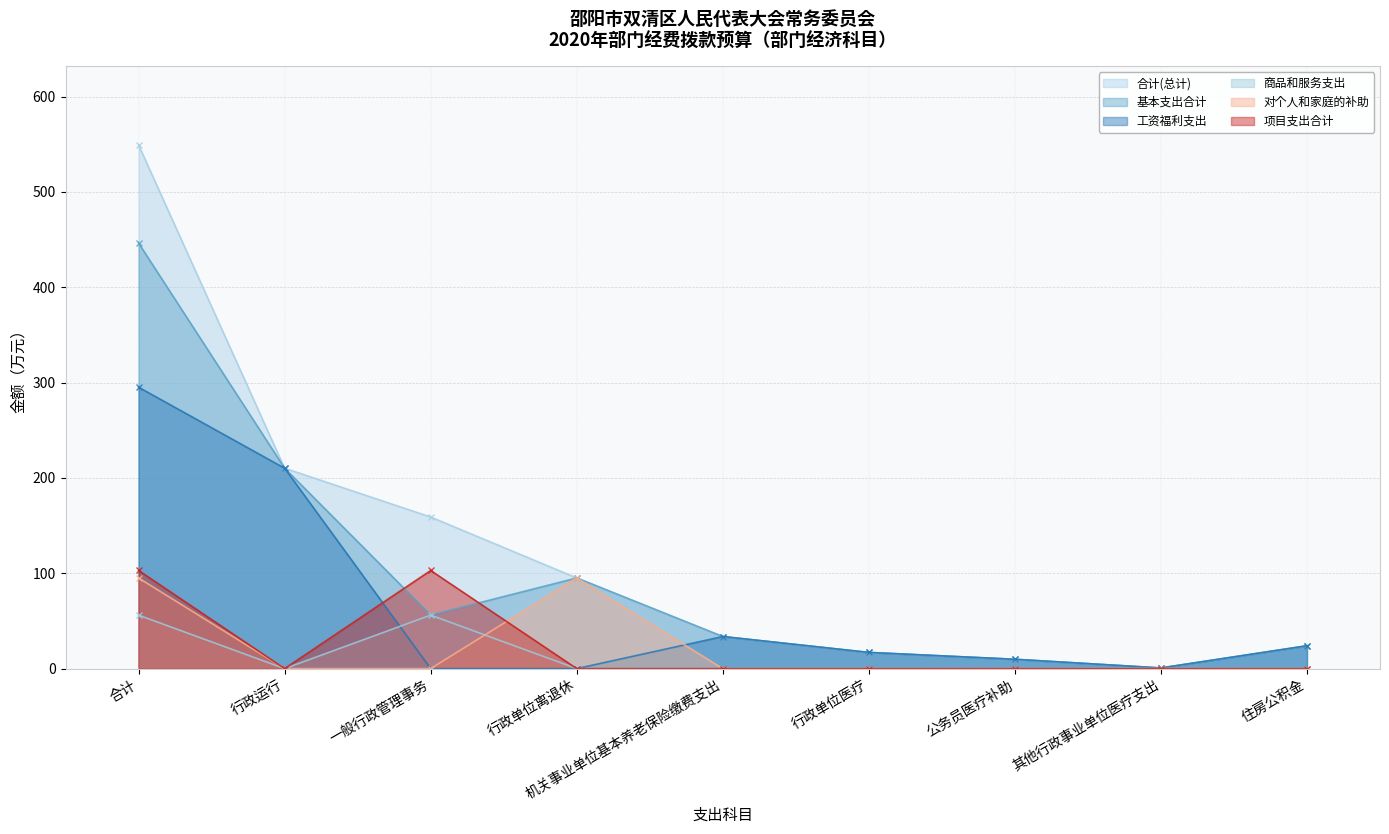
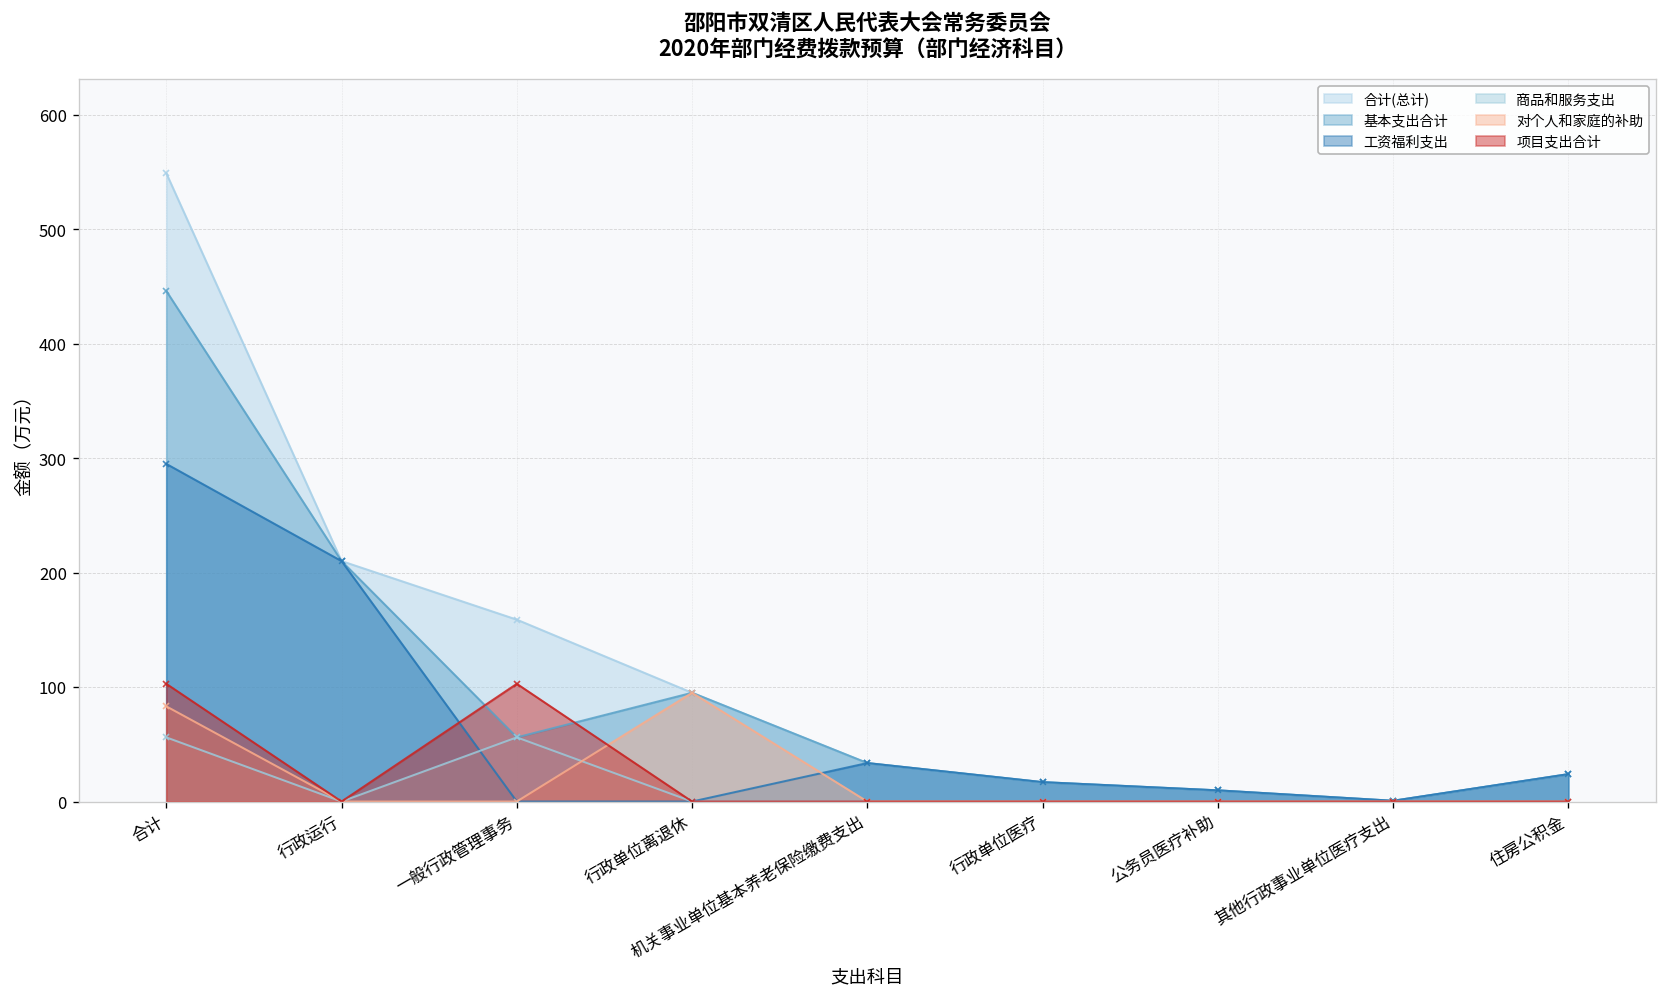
  {
    "对个人和家庭的补助": {
-     "合计": 100
+     "合计": 80
    },
    "项目支出合计": {
      "合计": 100,
      "一般行政管理事务": 100
    }
  }
